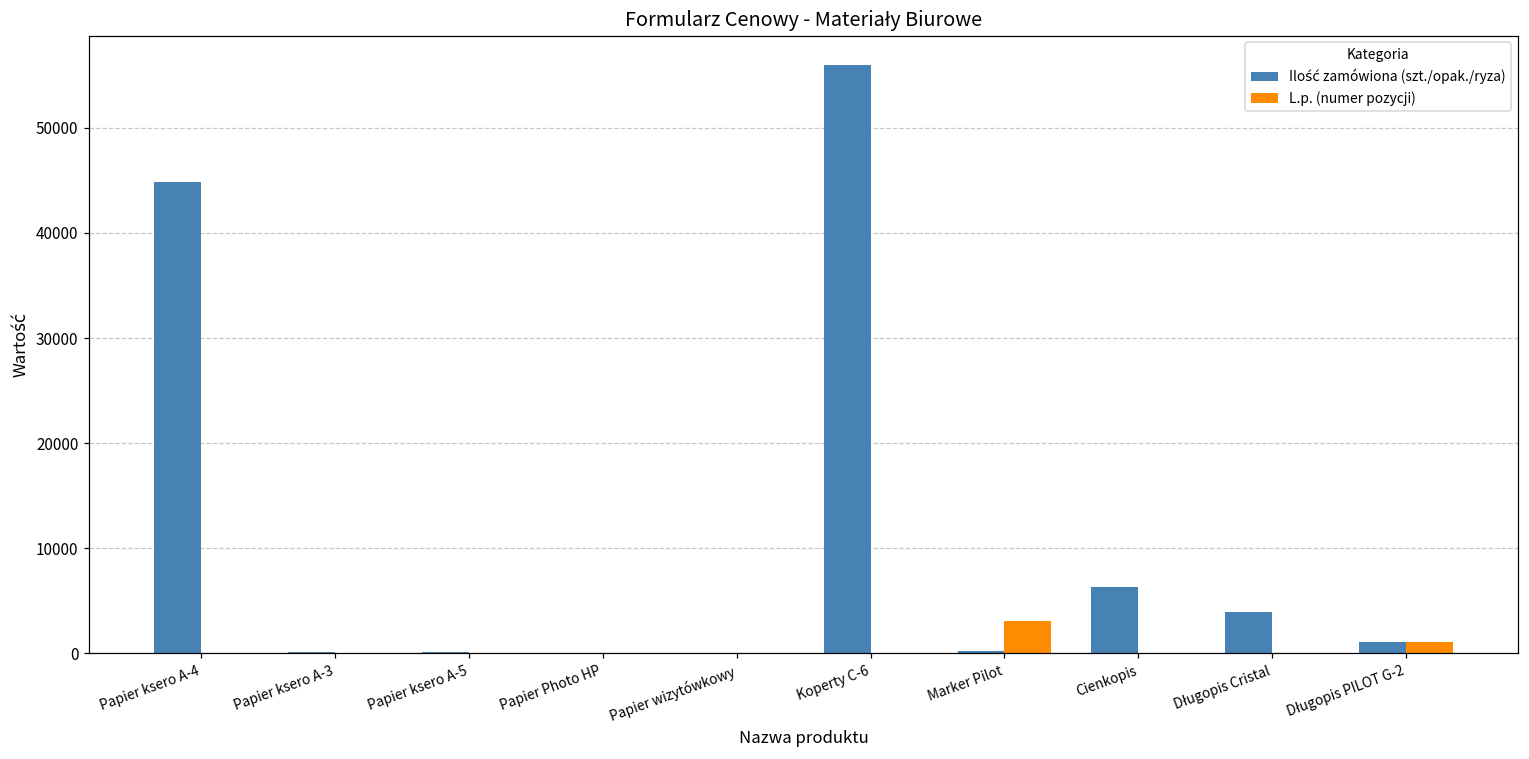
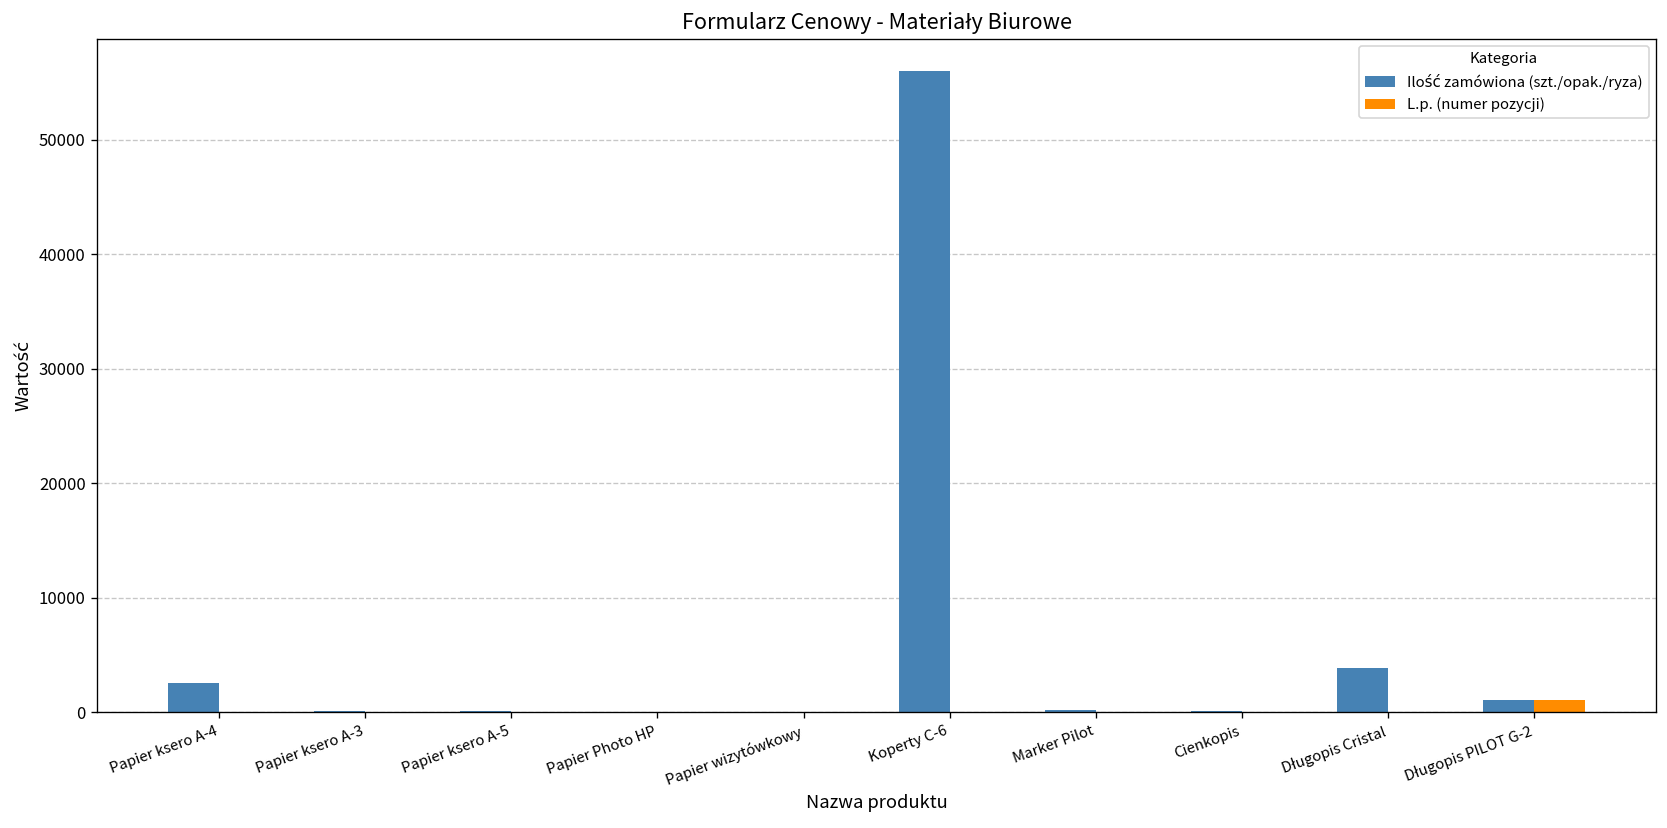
  {
    "Ilość zamówiona (szt./opak./ryza)": {
-     "Papier ksero A-4": 45000,
+     "Papier ksero A-4": 3000,
      "Koperty C-6": 56000,
-     "Cienkopis": 6000,
+     "Cienkopis": 0,
      "Długopis Cristal": 4000,
      "Długopis PILOT G-2": 1000
    },
    "L.p. (numer pozycji)": {
-     "Marker Pilot": 3000,
+     "Marker Pilot": 0,
      "Długopis PILOT G-2": 1000
    }
  }
